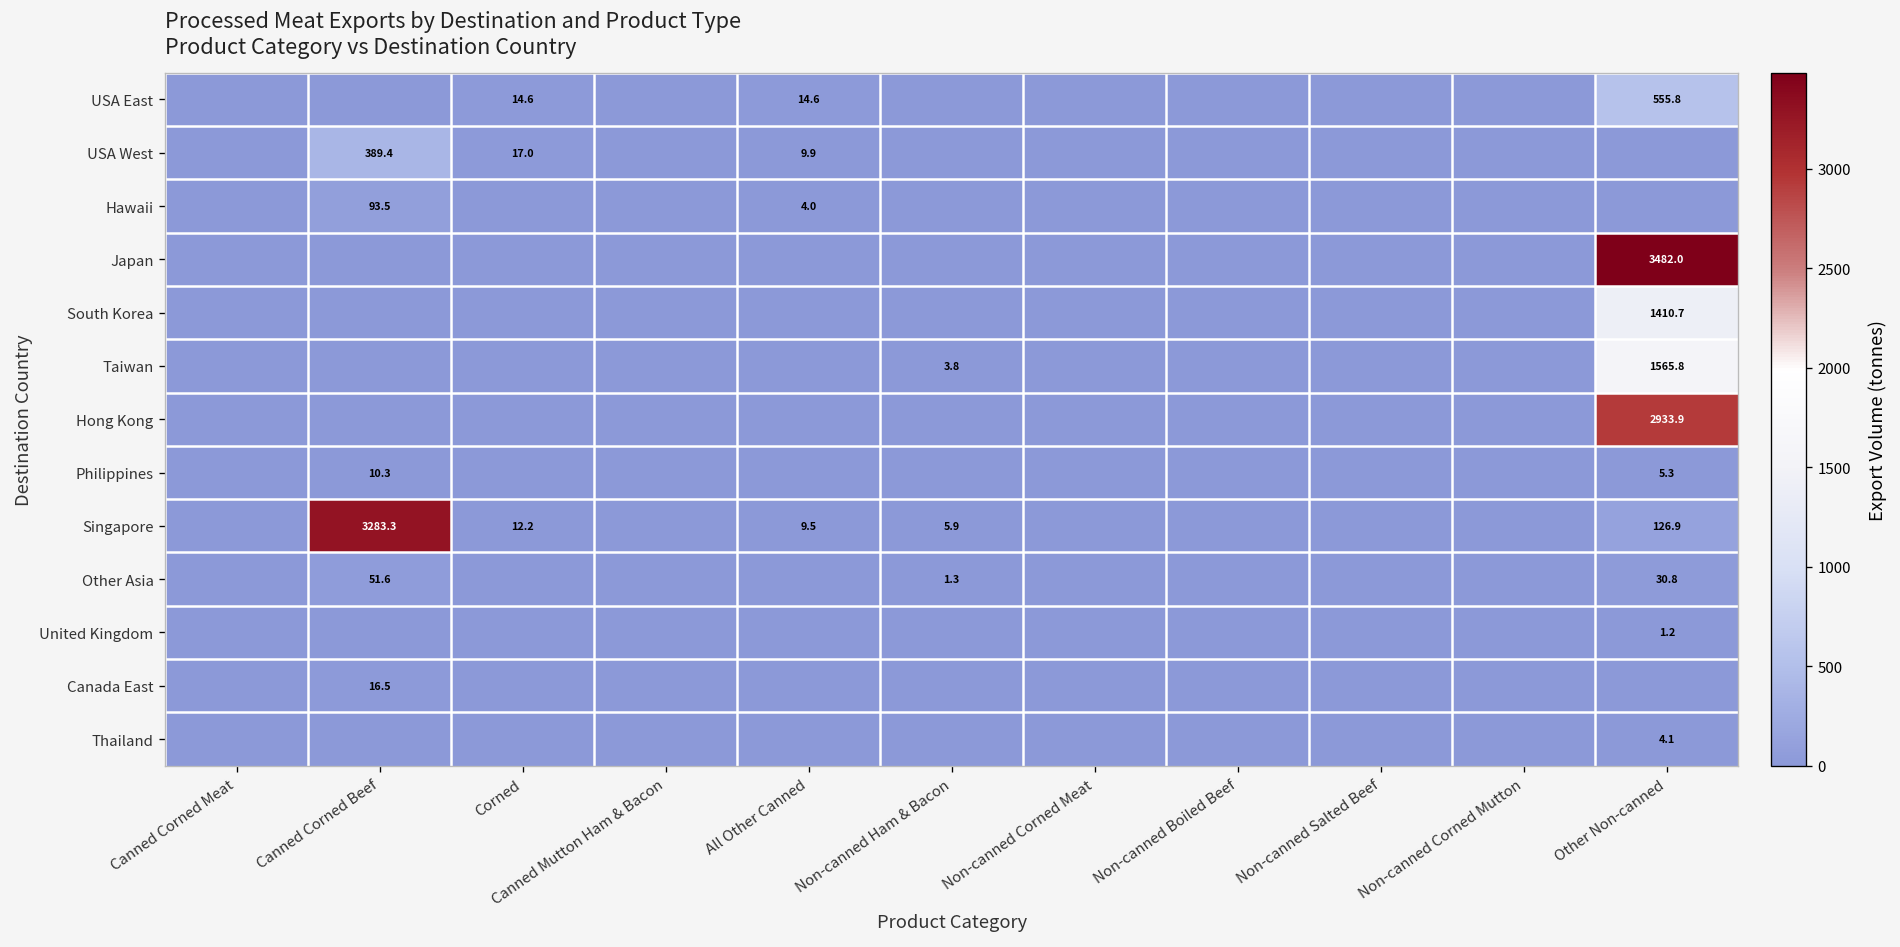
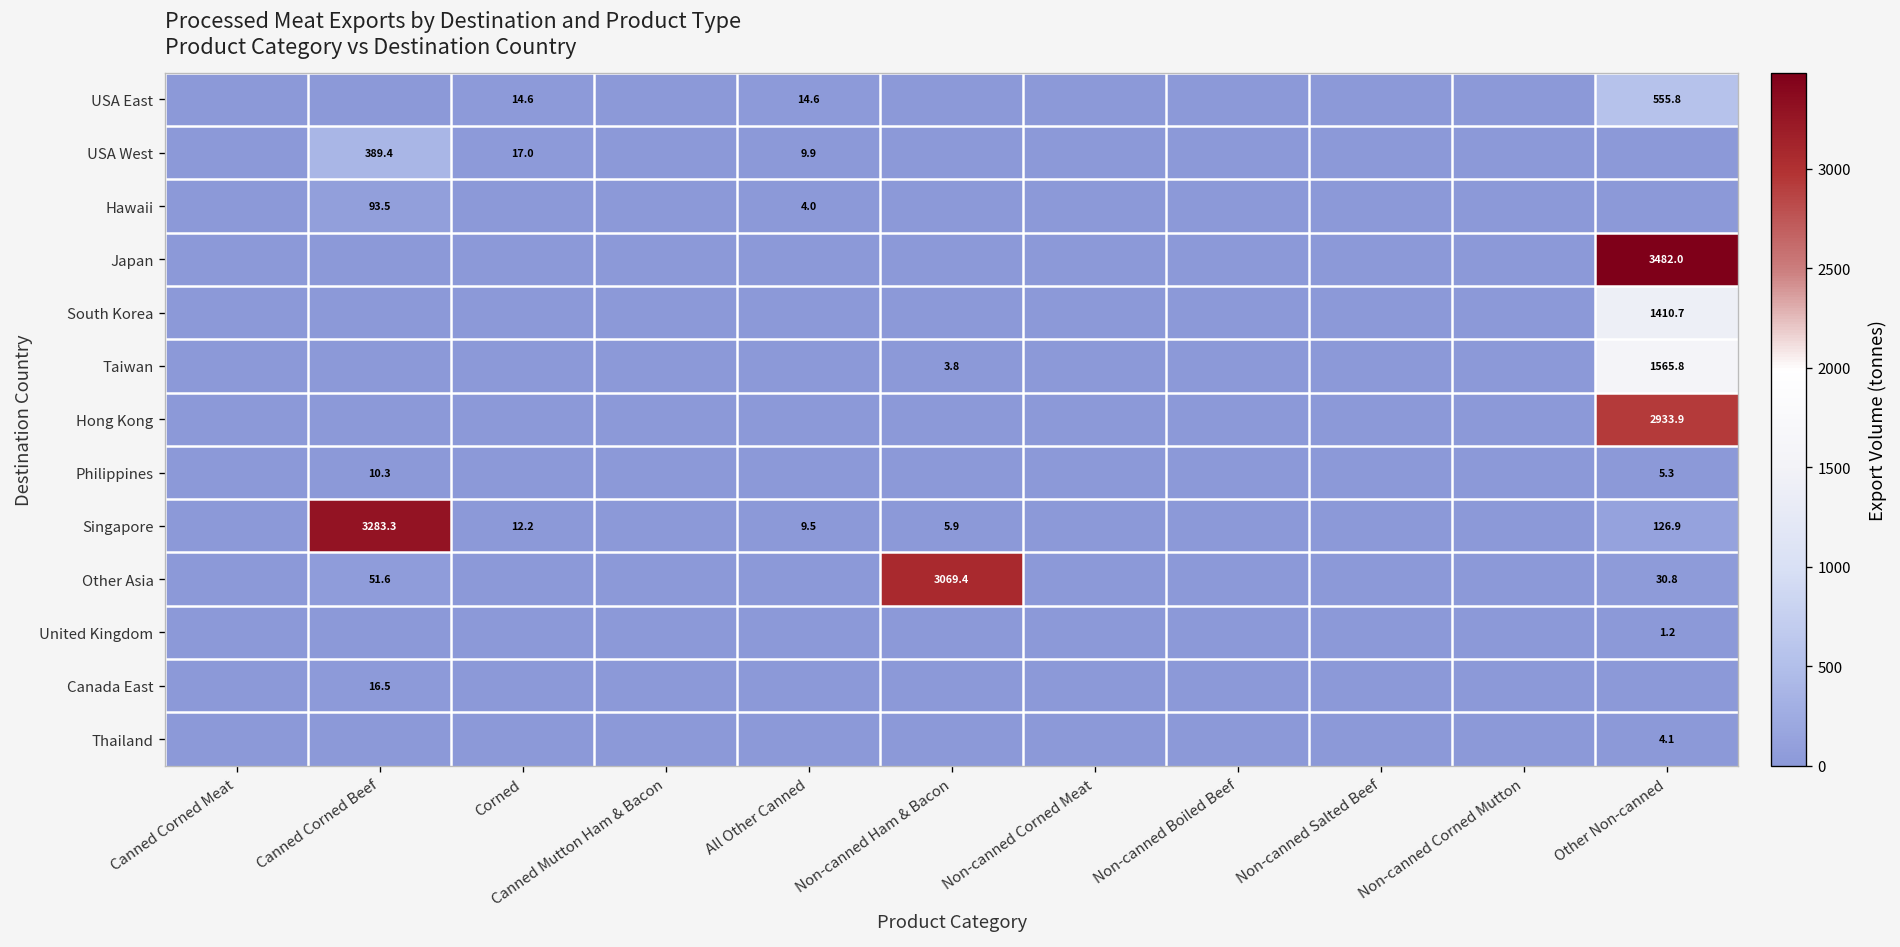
  {
    "USA East": {
      "Corned": 14.6,
      "All Other Canned": 14.6,
      "Other Non-canned": 555.8
    },
    "USA West": {
      "Canned Corned Beef": 389.4,
      "Corned": 17.0,
      "All Other Canned": 9.9
    },
    "Hawaii": {
      "Canned Corned Beef": 93.5,
      "All Other Canned": 4.0
    },
    "Japan": {
      "Other Non-canned": 3482.0
    },
    "South Korea": {
      "Other Non-canned": 1410.7
    },
    "Taiwan": {
      "Non-canned Ham & Bacon": 3.8,
      "Other Non-canned": 1565.8
    },
    "Hong Kong": {
      "Other Non-canned": 2933.9
    },
    "Philippines": {
      "Canned Corned Beef": 10.3,
      "Other Non-canned": 5.3
    },
    "Singapore": {
      "Canned Corned Beef": 3283.3,
      "Corned": 12.2,
      "All Other Canned": 9.5,
      "Non-canned Ham & Bacon": 5.9,
      "Other Non-canned": 126.9
    },
    "Other Asia": {
      "Canned Corned Beef": 51.6,
-     "Non-canned Ham & Bacon": 1.3,
+     "Non-canned Ham & Bacon": 3069.4,
      "Other Non-canned": 30.8
    },
    "United Kingdom": {
      "Other Non-canned": 1.2
    },
    "Canada East": {
      "Canned Corned Beef": 16.5
    },
    "Thailand": {
      "Other Non-canned": 4.1
    }
  }
